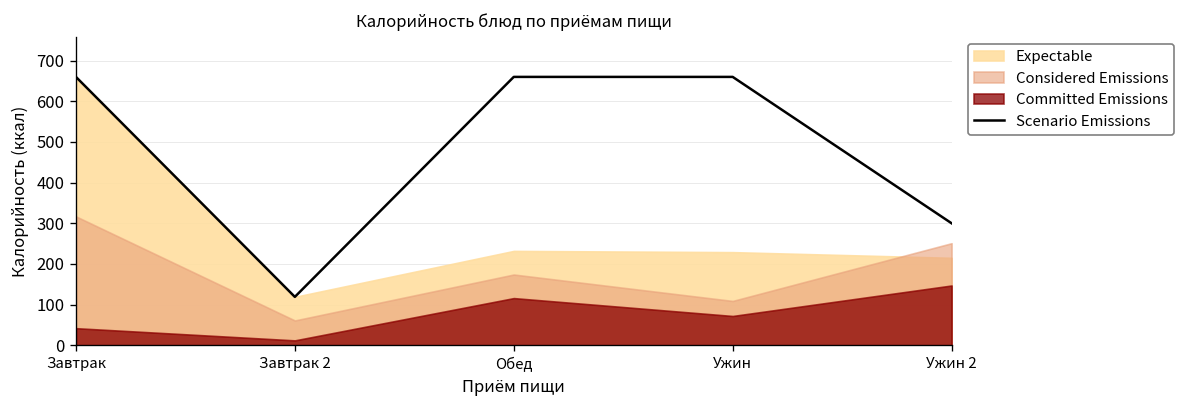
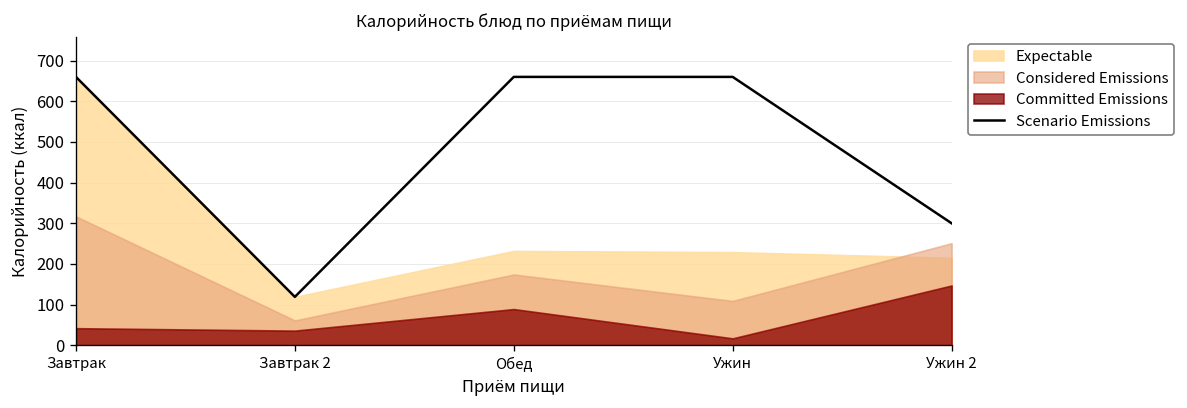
  {
    "Scenario Emissions": {
      "Обед": 660,
      "Ужин": 660,
      "Ужин 2": 300
    },
    "Committed Emissions": {
      "Завтрак": 40,
-     "Завтрак 2": 10,
-     "Обед": 120,
-     "Ужин": 70,
+     "Завтрак 2": 40,
+     "Обед": 90,
+     "Ужин": 20,
      "Ужин 2": 150
    }
  }
